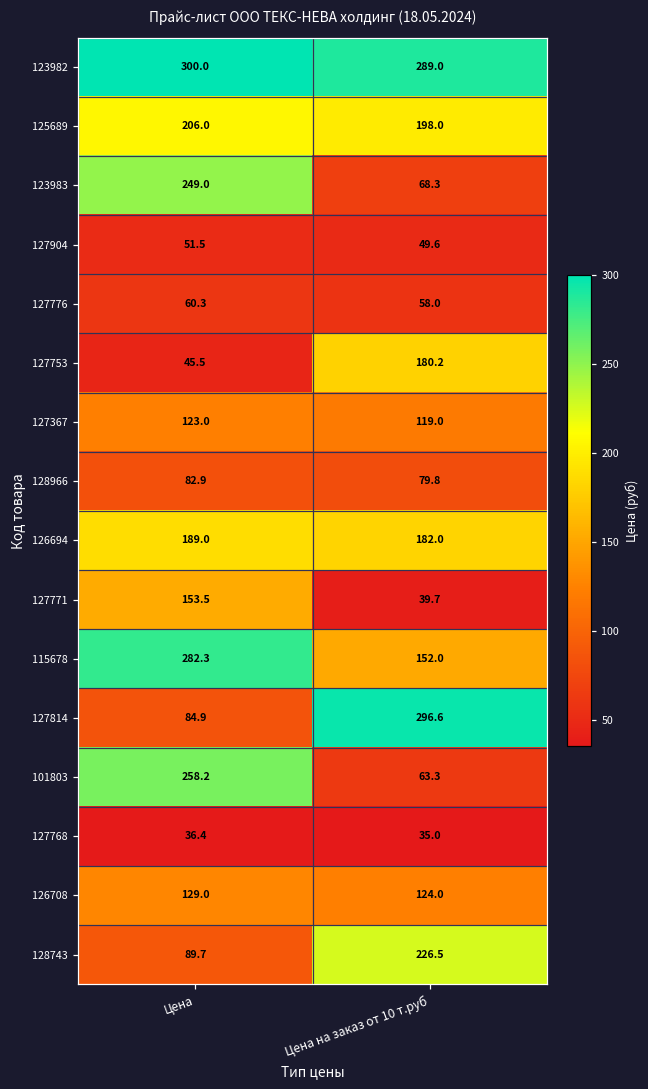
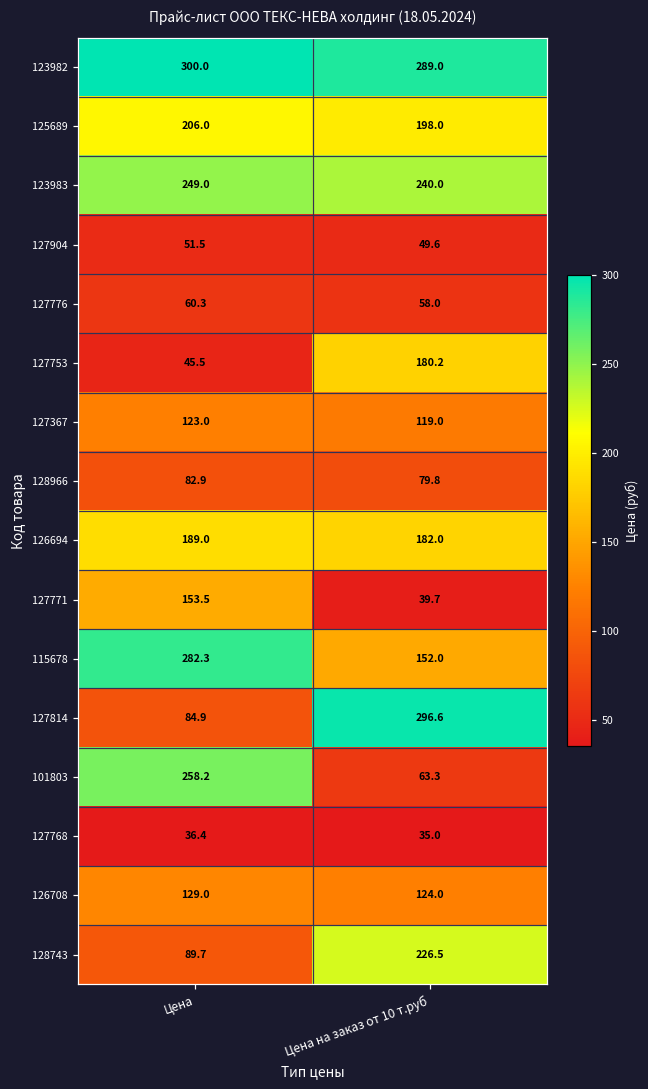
  {
    "123982": {
      "Цена": 300.0,
      "Цена на заказ от 10 т.руб": 289.0
    },
    "125689": {
      "Цена": 206.0,
      "Цена на заказ от 10 т.руб": 198.0
    },
    "123983": {
      "Цена": 249.0,
-     "Цена на заказ от 10 т.руб": 68.3
+     "Цена на заказ от 10 т.руб": 240.0
    },
    "127904": {
      "Цена": 51.5,
      "Цена на заказ от 10 т.руб": 49.6
    },
    "127776": {
      "Цена": 60.3,
      "Цена на заказ от 10 т.руб": 58.0
    },
    "127753": {
      "Цена": 45.5,
      "Цена на заказ от 10 т.руб": 180.2
    },
    "127367": {
      "Цена": 123.0,
      "Цена на заказ от 10 т.руб": 119.0
    },
    "128966": {
      "Цена": 82.9,
      "Цена на заказ от 10 т.руб": 79.8
    },
    "126694": {
      "Цена": 189.0,
      "Цена на заказ от 10 т.руб": 182.0
    },
    "127771": {
      "Цена": 153.5,
      "Цена на заказ от 10 т.руб": 39.7
    },
    "115678": {
      "Цена": 282.3,
      "Цена на заказ от 10 т.руб": 152.0
    },
    "127814": {
      "Цена": 84.9,
      "Цена на заказ от 10 т.руб": 296.6
    },
    "101803": {
      "Цена": 258.2,
      "Цена на заказ от 10 т.руб": 63.3
    },
    "127768": {
      "Цена": 36.4,
      "Цена на заказ от 10 т.руб": 35.0
    },
    "126708": {
      "Цена": 129.0,
      "Цена на заказ от 10 т.руб": 124.0
    },
    "128743": {
      "Цена": 89.7,
      "Цена на заказ от 10 т.руб": 226.5
    }
  }
